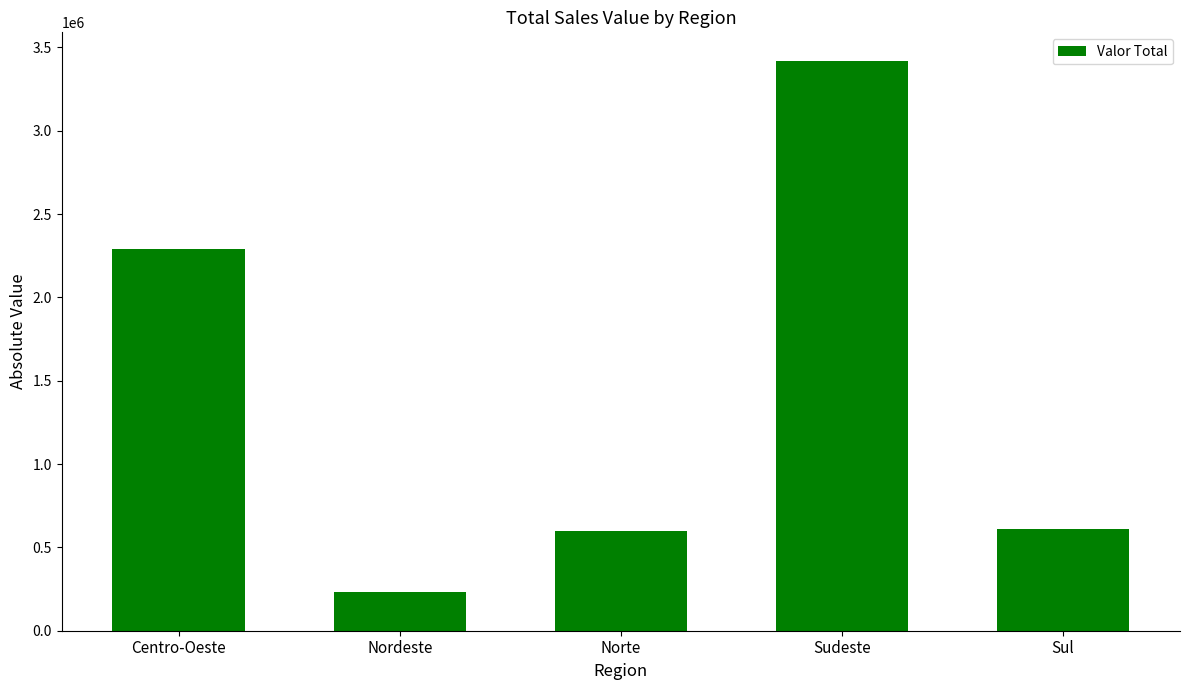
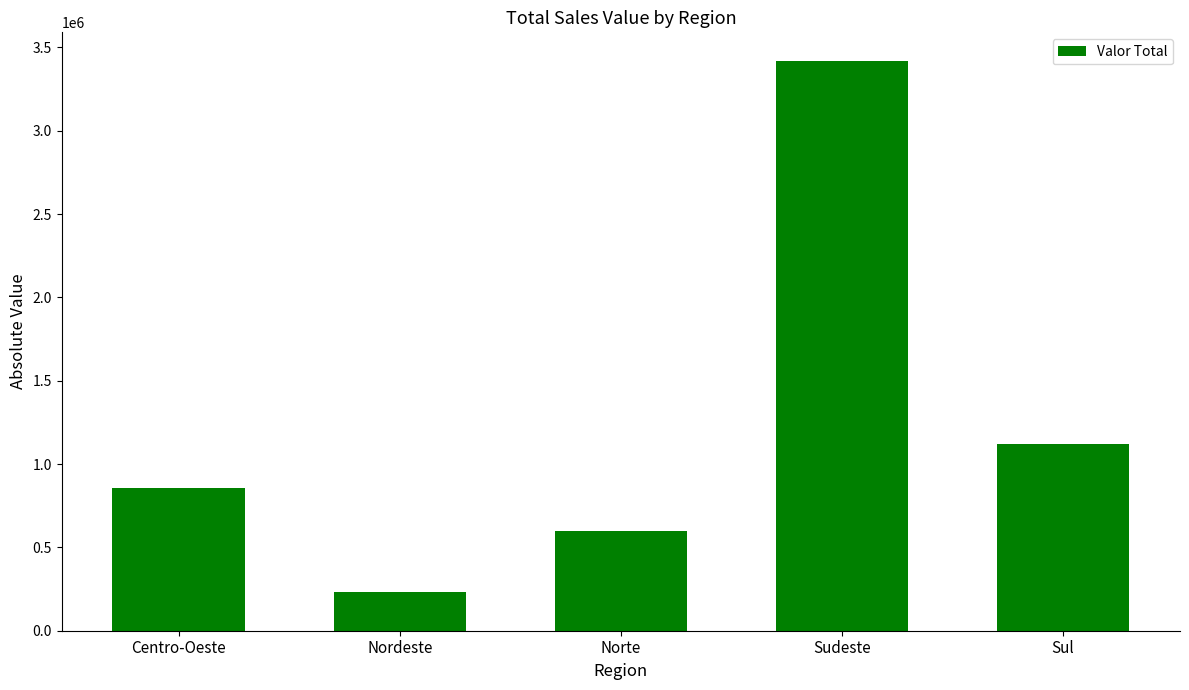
  {
-   "Centro-Oeste": 2290000,
+   "Centro-Oeste": 860000,
    "Nordeste": 230000,
    "Norte": 600000,
    "Sudeste": 3420000,
-   "Sul": 610000
+   "Sul": 1120000
  }
